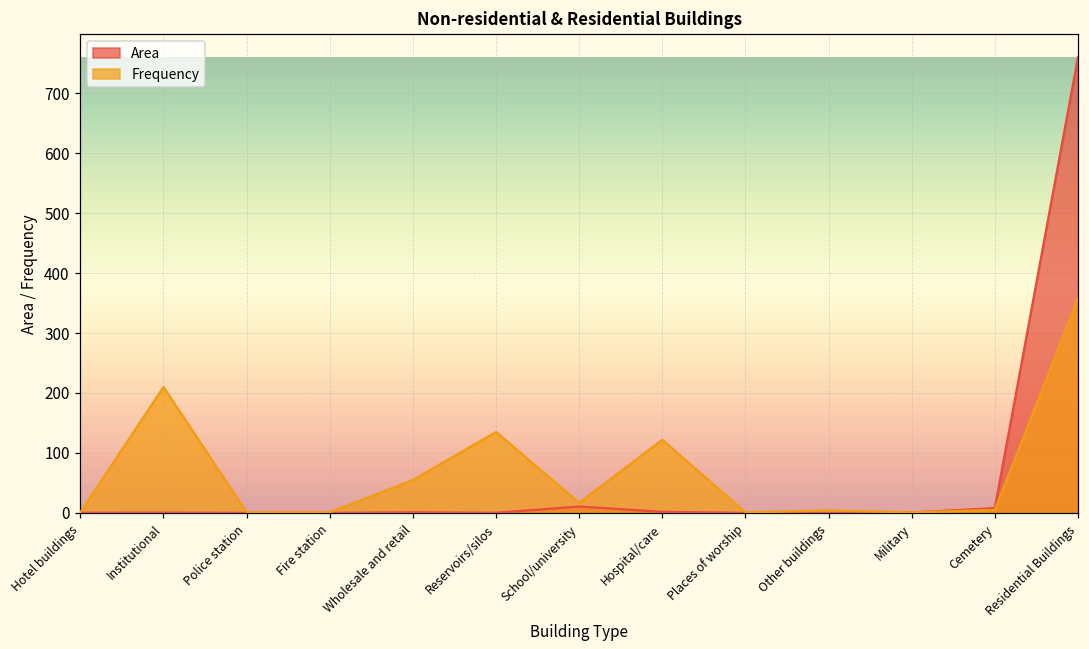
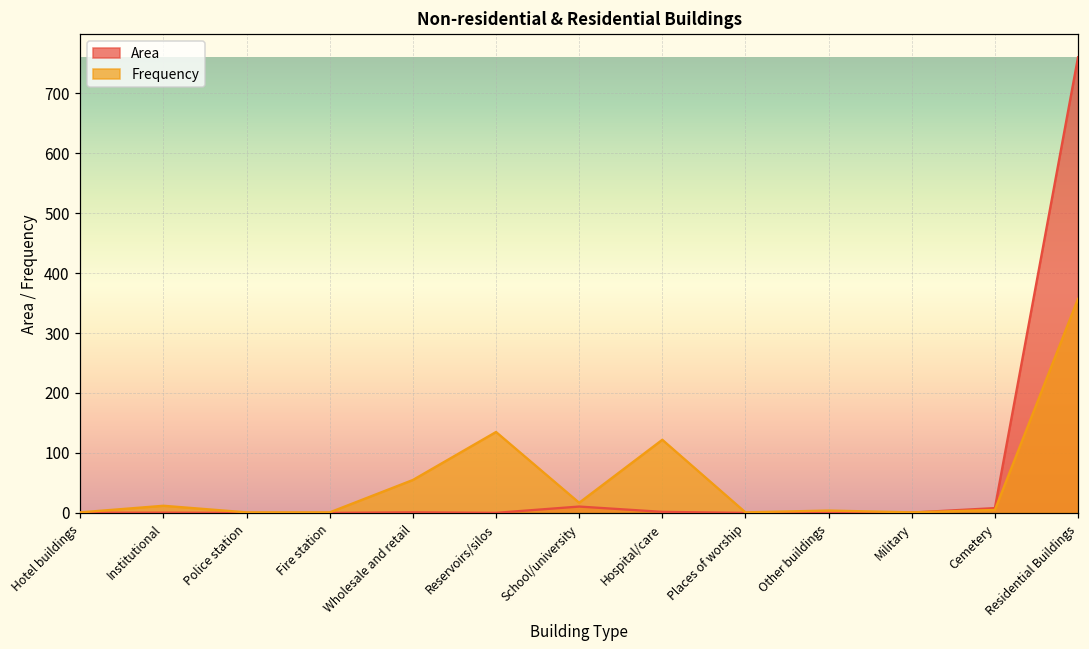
  {
    "Area": {
      "Institutional": 0,
      "Wholesale and retail": 0,
      "Reservoirs/silos": 0,
      "School/university": 10,
      "Hospital/care": 0,
      "Residential Buildings": 760
    },
    "Frequency": {
-     "Institutional": 210,
+     "Institutional": 10,
      "Wholesale and retail": 60,
      "Reservoirs/silos": 140,
      "School/university": 20,
      "Hospital/care": 120,
      "Residential Buildings": 360
    }
  }
